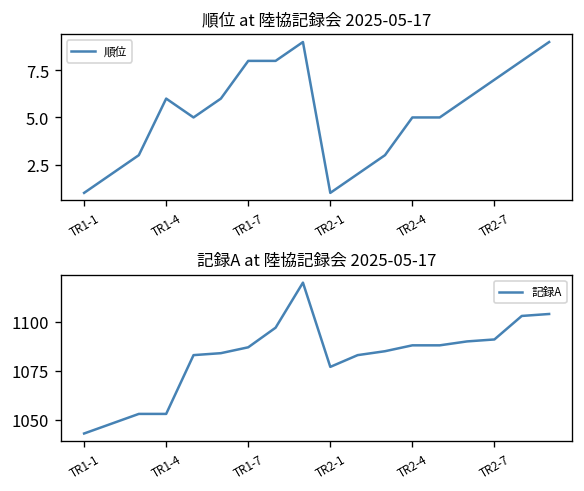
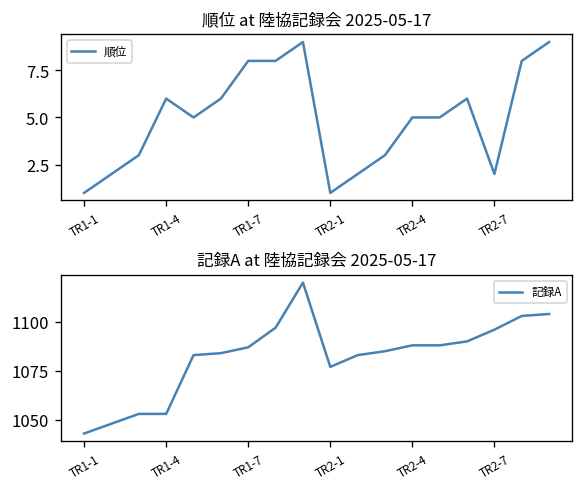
  {
    "順位 at 陸協記録会 2025-05-17": {
      "TR1-1": 1,
      "TR1-4": 6,
      "TR1-7": 8,
      "TR2-1": 1,
      "TR2-4": 5,
-     "TR2-7": 7
+     "TR2-7": 2
    },
    "記録A at 陸協記録会 2025-05-17": {
      "TR1-1": 1043,
      "TR1-4": 1053,
      "TR1-7": 1087,
      "TR2-1": 1077,
      "TR2-4": 1088,
-     "TR2-7": 1091
+     "TR2-7": 1096
    }
  }
